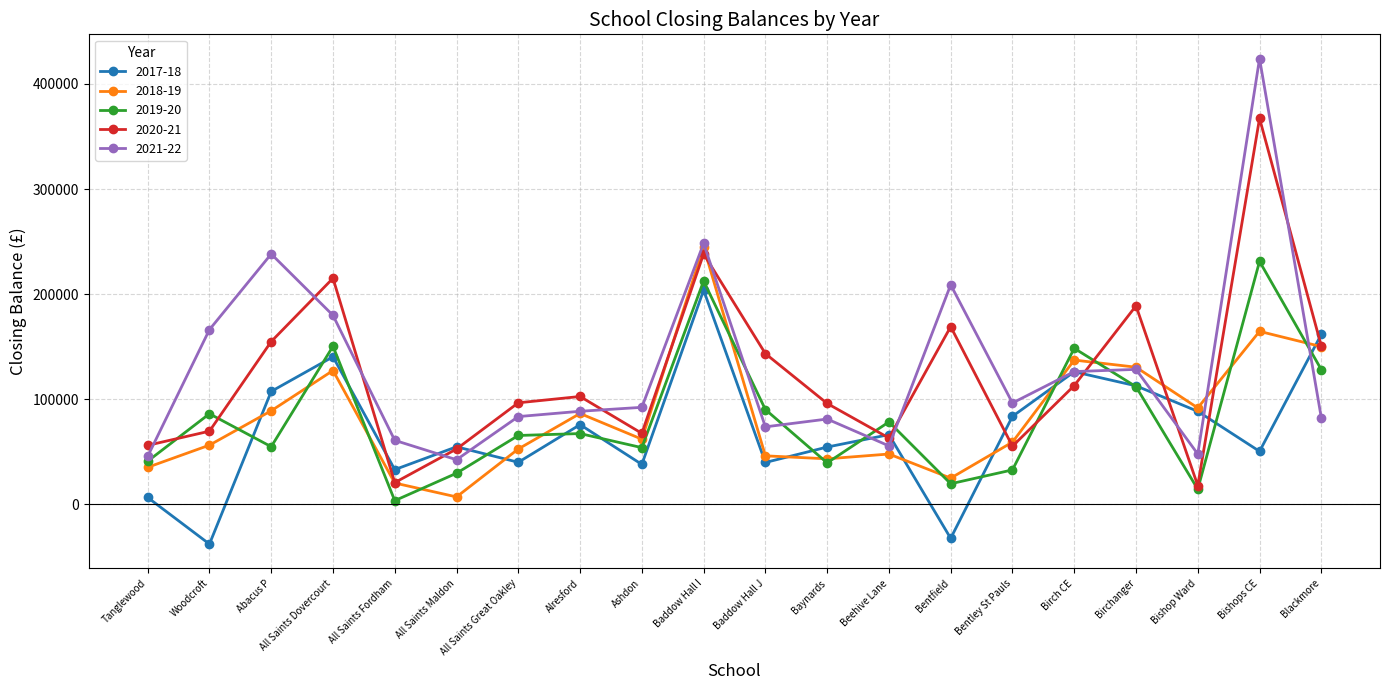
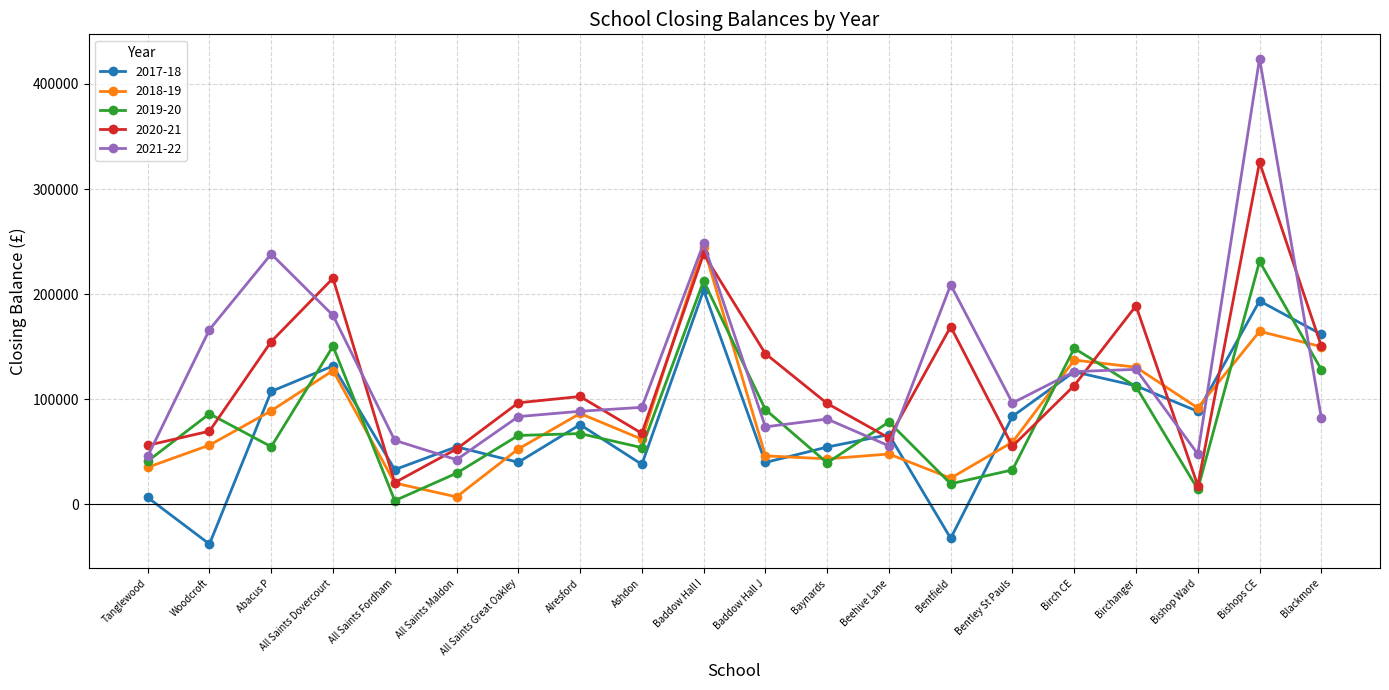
  {
    "2017-18": {
      "Tanglewood": 6000,
      "Woodcroft": -38000,
      "Abacus P": 107000,
-     "All Saints Dovercourt": 140000,
+     "All Saints Dovercourt": 132000,
      "All Saints Fordham": 33000,
      "All Saints Great Oakley": 40000,
      "Alresford": 76000,
      "Ashdon": 38000,
      "Baddow Hall I": 204000,
      "Baddow Hall J": 40000,
      "Baynards": 54000,
      "Beehive Lane": 66000,
      "Bentfield": -32000,
      "Bentley St Pauls": 84000,
      "Bishop Ward": 88000,
-     "Bishops CE": 50000,
+     "Bishops CE": 194000,
      "Blackmore": 162000
    },
    "2018-19": {
      "Tanglewood": 35000,
      "Woodcroft": 56000,
      "Abacus P": 89000,
      "All Saints Dovercourt": 127000,
      "All Saints Maldon": 7000,
      "All Saints Great Oakley": 53000,
      "Ashdon": 62000,
      "Baddow Hall I": 245000,
      "Baddow Hall J": 46000,
      "Baynards": 43000,
      "Beehive Lane": 48000,
      "Bentfield": 25000,
      "Bentley St Pauls": 59000,
      "Birch CE": 137000,
      "Bishop Ward": 92000,
      "Bishops CE": 165000
    },
    "2019-20": {
      "Tanglewood": 41000,
      "Woodcroft": 86000,
      "Abacus P": 55000,
      "All Saints Dovercourt": 150000,
      "All Saints Fordham": 3000,
      "All Saints Maldon": 30000,
      "All Saints Great Oakley": 65000,
      "Alresford": 67000,
      "Ashdon": 54000,
      "Baddow Hall I": 212000,
      "Baddow Hall J": 90000,
      "Baynards": 39000,
      "Beehive Lane": 78000,
      "Bentfield": 20000,
      "Bentley St Pauls": 33000,
      "Birch CE": 148000,
      "Bishop Ward": 14000,
      "Bishops CE": 231000,
      "Blackmore": 128000
    },
    "2020-21": {
      "Tanglewood": 56000,
      "Woodcroft": 70000,
      "Abacus P": 155000,
      "All Saints Dovercourt": 215000,
      "All Saints Great Oakley": 97000,
      "Alresford": 103000,
      "Ashdon": 68000,
      "Baddow Hall I": 238000,
      "Baddow Hall J": 143000,
      "Baynards": 96000,
      "Beehive Lane": 63000,
      "Bentfield": 169000,
      "Bentley St Pauls": 55000,
      "Birch CE": 113000,
      "Birchanger": 189000,
      "Bishop Ward": 18000,
-     "Bishops CE": 367000
+     "Bishops CE": 325000
    },
    "2021-22": {
      "Tanglewood": 46000,
      "Woodcroft": 166000,
      "Abacus P": 238000,
      "All Saints Dovercourt": 180000,
      "All Saints Fordham": 61000,
      "All Saints Maldon": 42000,
      "All Saints Great Oakley": 83000,
      "Ashdon": 92000,
      "Baddow Hall I": 248000,
      "Baddow Hall J": 74000,
      "Baynards": 81000,
      "Beehive Lane": 56000,
      "Bentfield": 209000,
      "Bentley St Pauls": 96000,
      "Bishop Ward": 48000,
      "Bishops CE": 424000,
      "Blackmore": 82000
    }
  }
